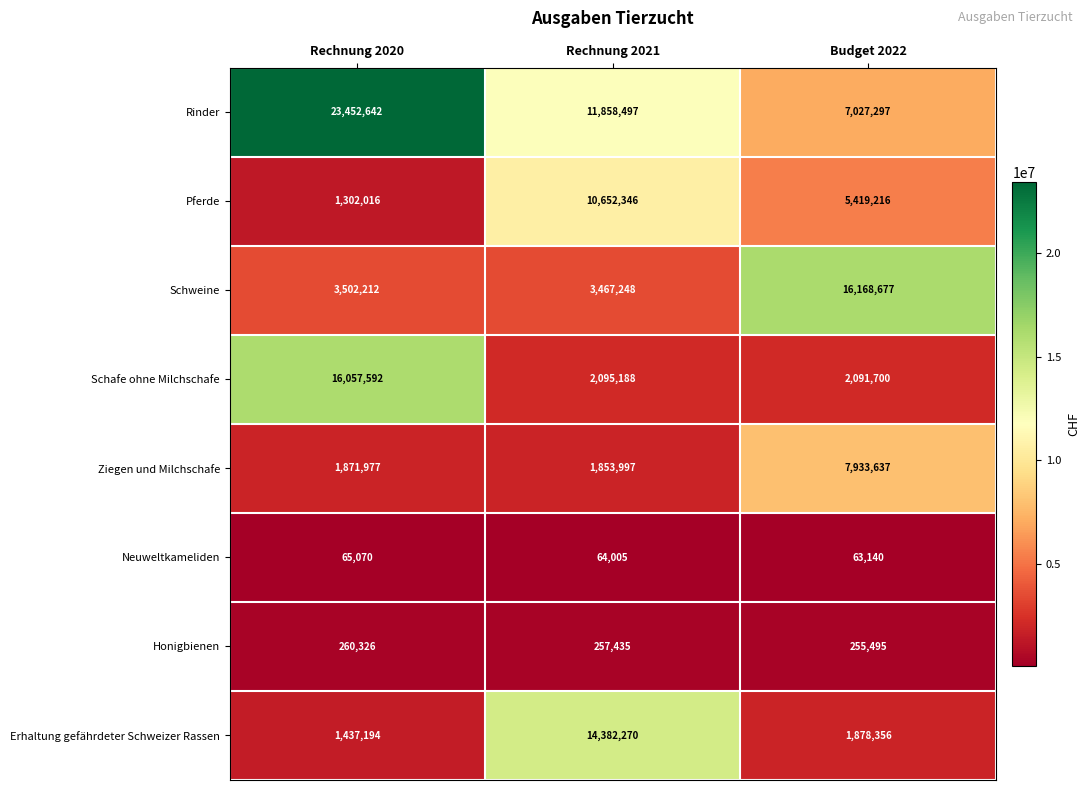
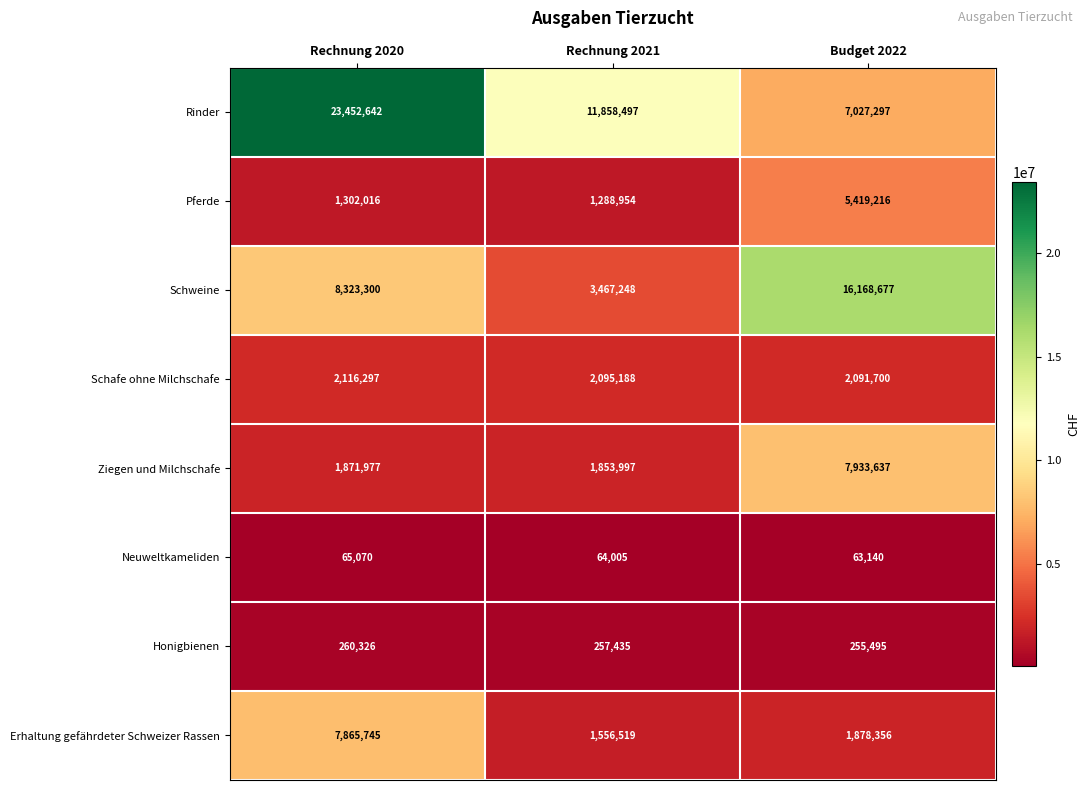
  {
    "Rinder": {
      "Rechnung 2020": "23,452,642",
      "Rechnung 2021": "11,858,497",
      "Budget 2022": "7,027,297"
    },
    "Pferde": {
      "Rechnung 2020": "1,302,016",
-     "Rechnung 2021": "10,652,346",
+     "Rechnung 2021": "1,288,954",
      "Budget 2022": "5,419,216"
    },
    "Schweine": {
-     "Rechnung 2020": "3,502,212",
+     "Rechnung 2020": "8,323,300",
      "Rechnung 2021": "3,467,248",
      "Budget 2022": "16,168,677"
    },
    "Schafe ohne Milchschafe": {
-     "Rechnung 2020": "16,057,592",
+     "Rechnung 2020": "2,116,297",
      "Rechnung 2021": "2,095,188",
      "Budget 2022": "2,091,700"
    },
    "Ziegen und Milchschafe": {
      "Rechnung 2020": "1,871,977",
      "Rechnung 2021": "1,853,997",
      "Budget 2022": "7,933,637"
    },
    "Neuweltkameliden": {
      "Rechnung 2020": "65,070",
      "Rechnung 2021": "64,005",
      "Budget 2022": "63,140"
    },
    "Honigbienen": {
      "Rechnung 2020": "260,326",
      "Rechnung 2021": "257,435",
      "Budget 2022": "255,495"
    },
    "Erhaltung gefährdeter Schweizer Rassen": {
-     "Rechnung 2020": "1,437,194",
-     "Rechnung 2021": "14,382,270",
+     "Rechnung 2020": "7,865,745",
+     "Rechnung 2021": "1,556,519",
      "Budget 2022": "1,878,356"
    }
  }
